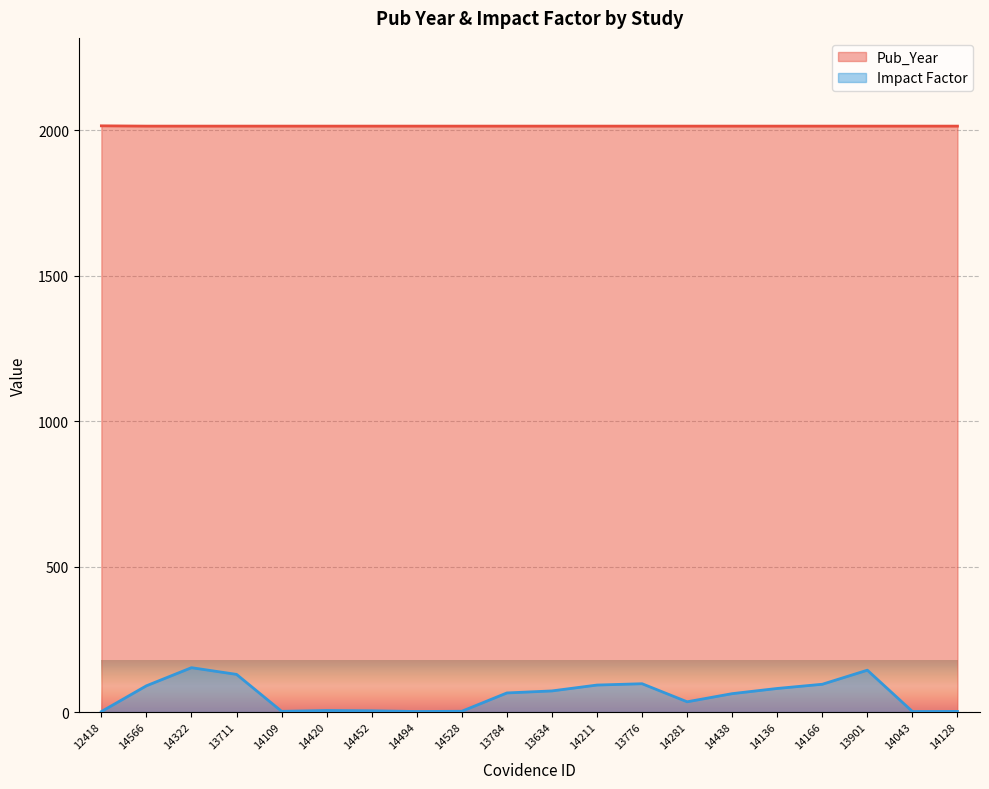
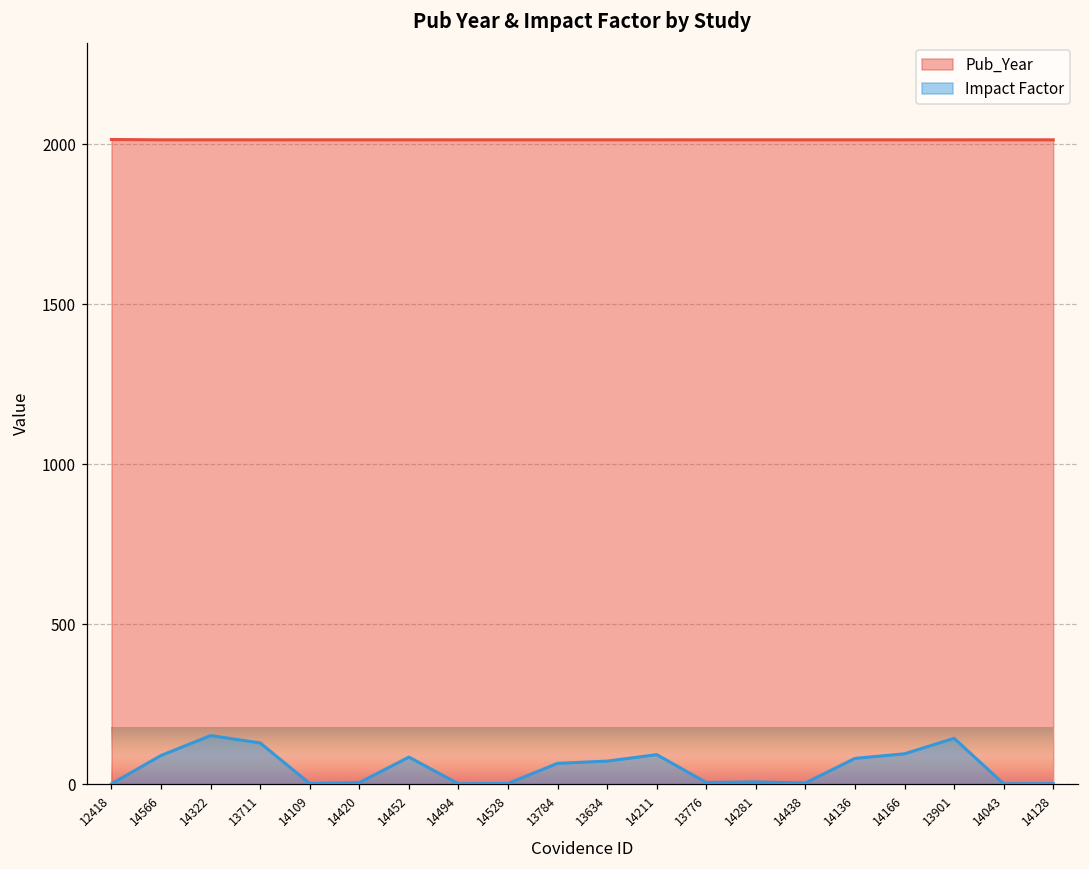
  {
    "Pub_Year": {
      "12418": 2020,
      "14566": 2010,
      "14322": 2010,
      "13711": 2010,
      "14109": 2010,
      "14420": 2010,
      "14452": 2010,
      "14494": 2010,
      "14528": 2010,
      "13784": 2010,
      "13634": 2010,
      "14211": 2010,
      "13776": 2010,
      "14281": 2010,
      "14438": 2010,
      "14136": 2010,
      "14166": 2010,
      "13901": 2010,
      "14043": 2010,
      "14128": 2010
    },
    "Impact Factor": {
      "12418": 0,
      "14566": 90,
      "14322": 150,
      "13711": 130,
      "14109": 0,
      "14420": 10,
-     "14452": 0,
+     "14452": 90,
      "14494": 0,
      "14528": 0,
      "13784": 70,
      "13634": 70,
      "14211": 90,
-     "13776": 100,
-     "14281": 40,
-     "14438": 60,
+     "13776": 10,
+     "14281": 10,
+     "14438": 0,
      "14136": 80,
      "14166": 100,
      "13901": 140,
      "14043": 0,
      "14128": 0
    }
  }
